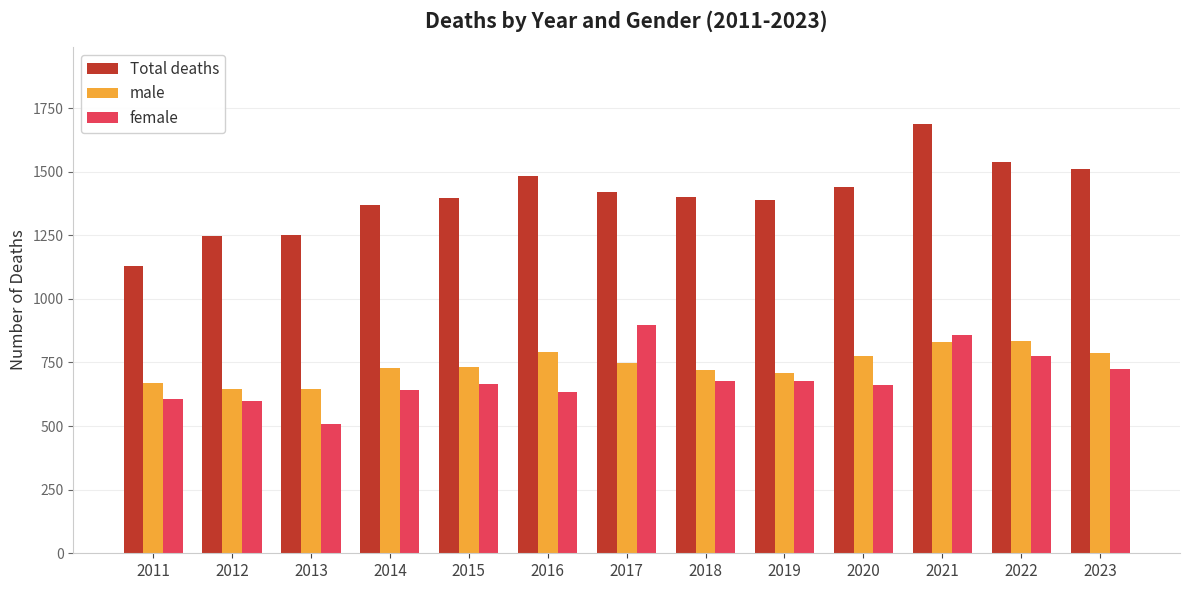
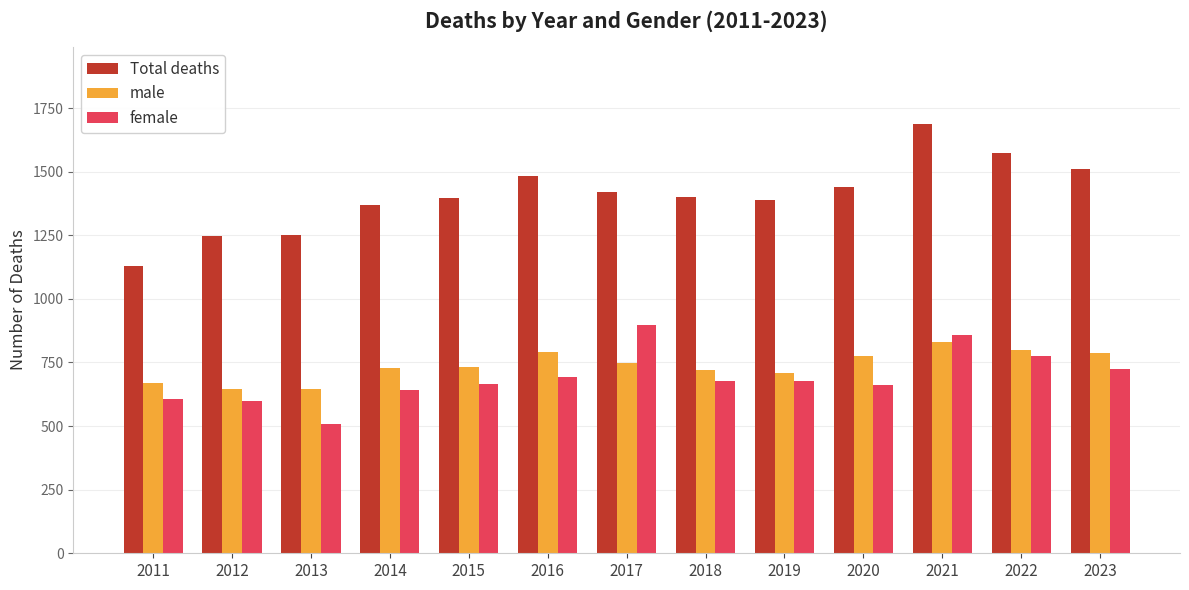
  {
    "Total deaths": {
      "2011": 1130,
      "2012": 1250,
      "2013": 1250,
      "2014": 1370,
      "2015": 1400,
      "2016": 1480,
      "2017": 1420,
      "2018": 1400,
      "2019": 1390,
      "2020": 1440,
      "2021": 1690,
-     "2022": 1540,
+     "2022": 1580,
      "2023": 1510
    },
    "male": {
      "2011": 670,
      "2012": 650,
      "2013": 640,
      "2014": 730,
      "2015": 730,
      "2016": 790,
      "2017": 750,
      "2018": 720,
      "2019": 710,
      "2020": 780,
      "2021": 830,
-     "2022": 840,
+     "2022": 800,
      "2023": 790
    },
    "female": {
      "2011": 610,
      "2012": 600,
      "2013": 510,
      "2014": 640,
      "2015": 670,
-     "2016": 640,
+     "2016": 690,
      "2017": 900,
      "2018": 680,
      "2019": 680,
      "2020": 660,
      "2021": 860,
      "2022": 780,
      "2023": 720
    }
  }
